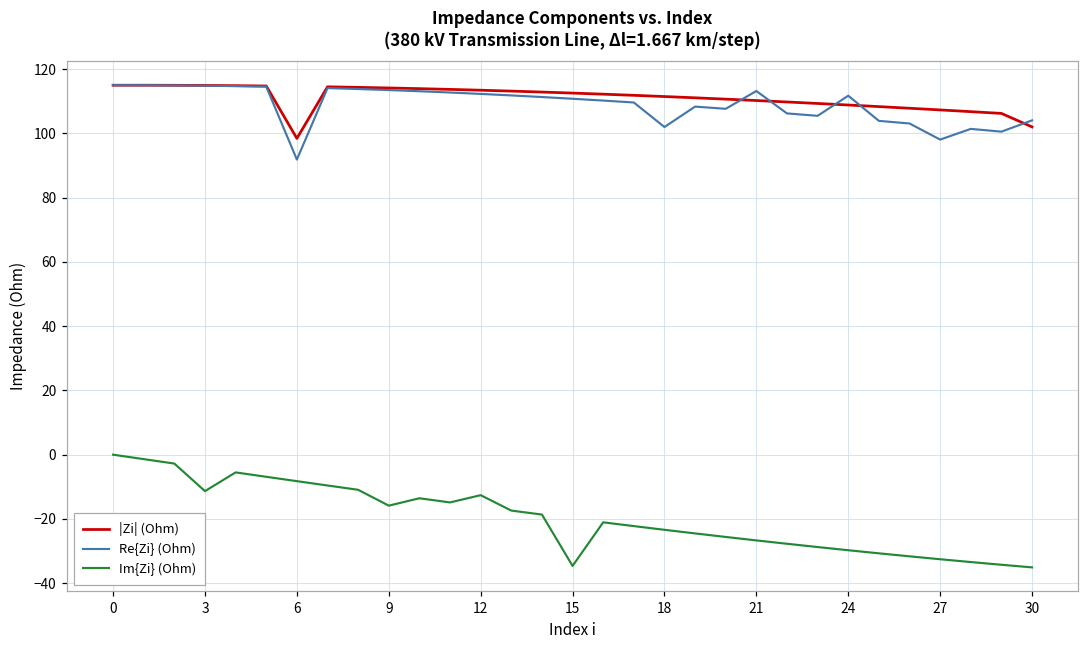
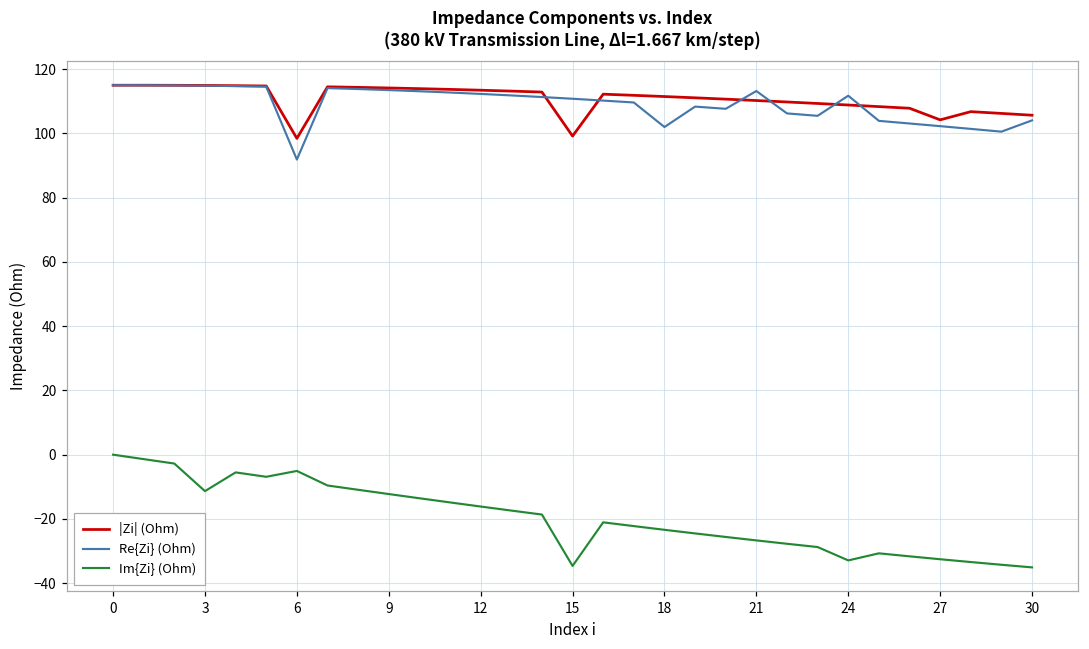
  {
    "|Zi| (Ohm)": {
      "6": 98,
      "12": 113,
-     "15": 113,
+     "15": 99,
      "18": 111,
      "21": 110,
      "24": 109,
-     "27": 107,
-     "30": 102
+     "27": 104,
+     "30": 106
    },
    "Re{Zi} (Ohm)": {
      "6": 92,
      "12": 112,
      "15": 111,
      "18": 102,
      "21": 113,
      "24": 112,
-     "27": 98,
+     "27": 102,
      "30": 104
    },
    "Im{Zi} (Ohm)": {
      "0": 0,
      "3": -11,
-     "6": -8,
-     "9": -16,
-     "12": -13,
+     "6": -5,
+     "9": -12,
+     "12": -16,
      "15": -35,
      "18": -23,
      "21": -27,
-     "24": -30,
+     "24": -33,
      "27": -33,
      "30": -35
    }
  }
